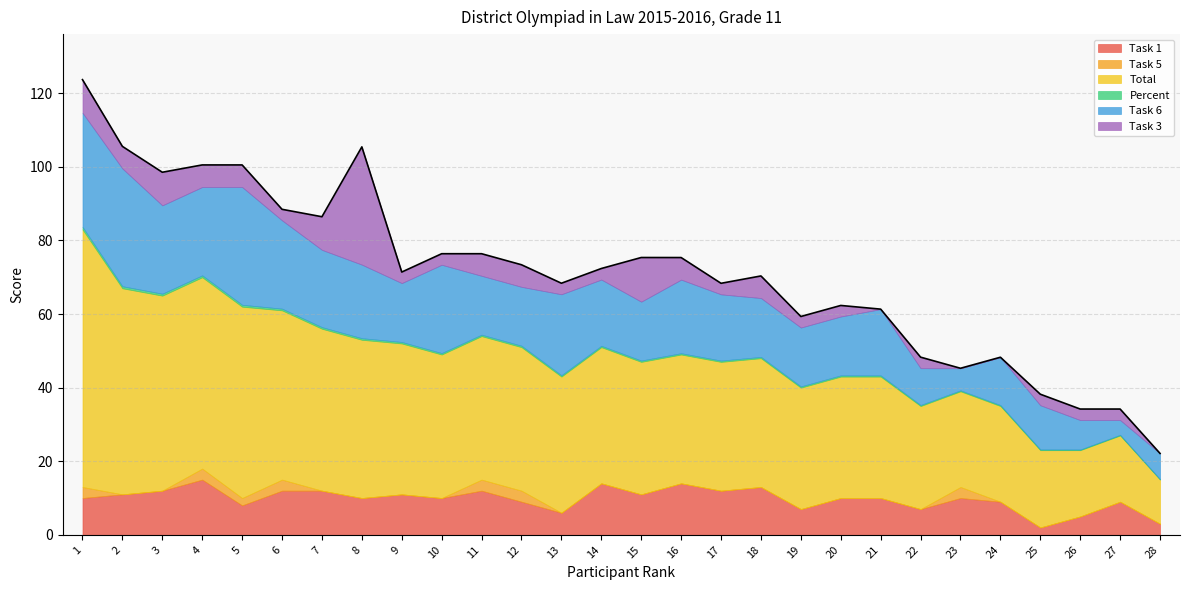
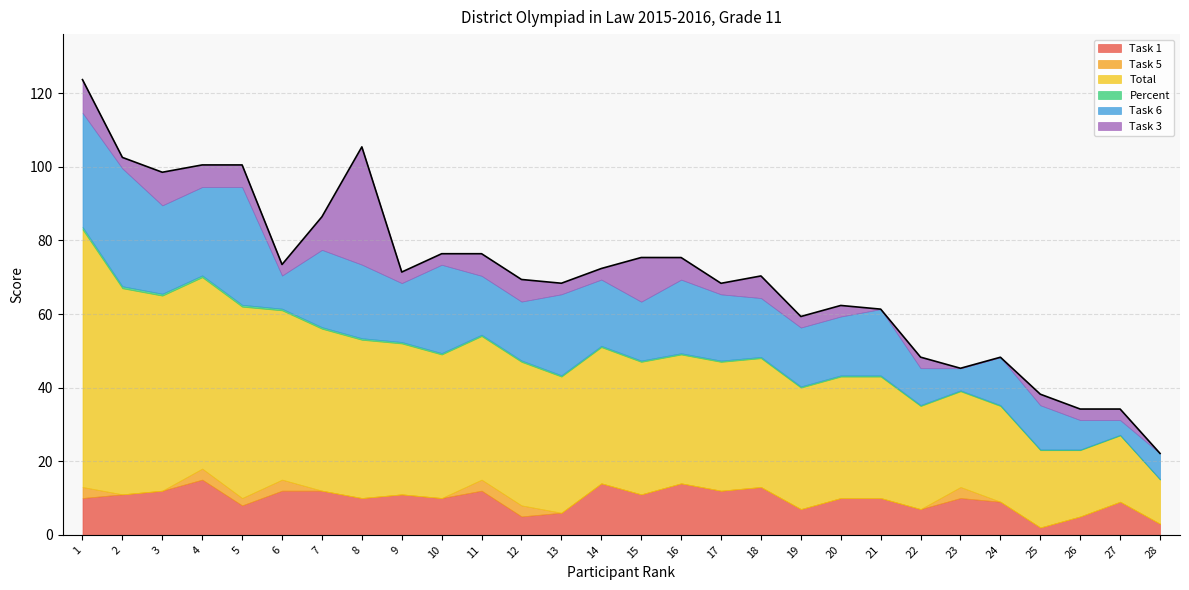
  {
    "Task 1": {
      "1": 10,
      "4": 15,
      "5": 8,
      "6": 12,
      "11": 12,
-     "12": 9,
+     "12": 5,
      "23": 10
    },
    "Percent": {
      "1": 1
    },
    "Task 6": {
      "1": 31,
      "2": 32,
      "3": 24,
      "4": 24,
      "5": 32,
-     "6": 24,
+     "6": 9,
      "7": 21,
      "8": 20,
      "9": 16,
      "10": 24,
      "11": 16,
      "12": 16,
      "13": 22,
      "14": 18,
      "15": 16,
      "16": 20,
      "17": 18,
      "18": 16,
      "19": 16,
      "20": 16,
      "22": 10,
      "25": 12,
      "26": 8,
      "27": 4
    },
    "Task 3": {
      "1": 9,
-     "2": 6,
+     "2": 3,
      "3": 9,
      "4": 6,
      "5": 6,
      "6": 3,
      "7": 9,
      "8": 32,
      "9": 3,
      "10": 3,
      "11": 6,
      "12": 6,
      "13": 3,
      "14": 3,
      "15": 12,
      "16": 6,
      "17": 3,
      "18": 6,
      "19": 3,
      "20": 3,
      "22": 3,
      "25": 3,
      "26": 3,
      "27": 3
    }
  }
